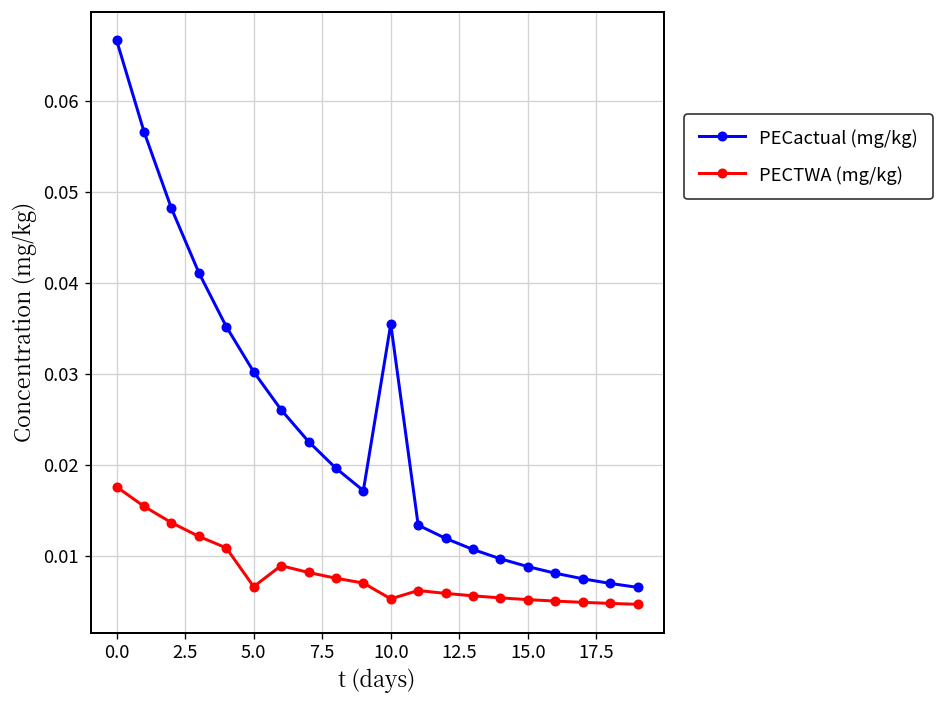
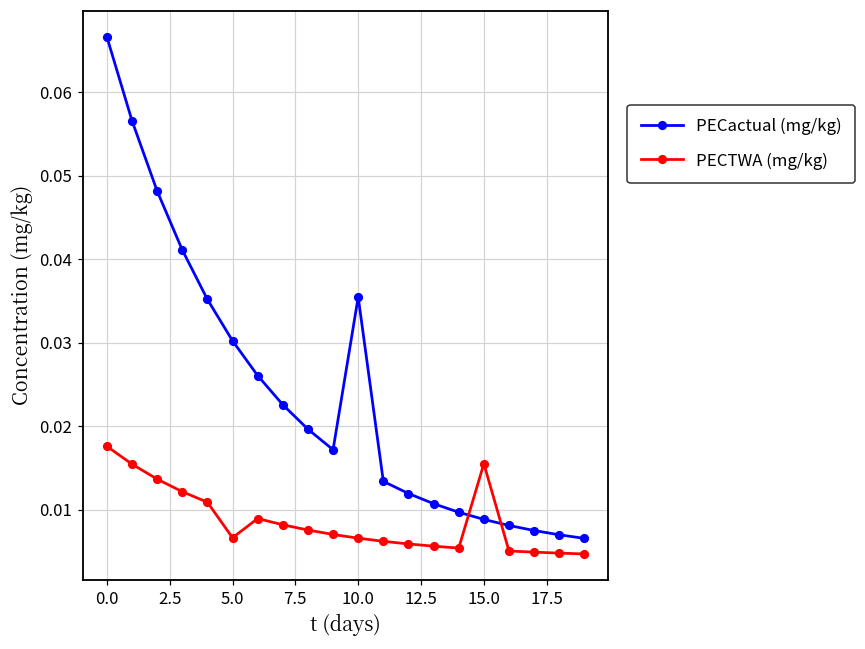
  {
    "PECactual (mg/kg)": {
      "0.0": 0.067,
      "5.0": 0.030,
      "10.0": 0.035,
      "15.0": 0.009
    },
    "PECTWA (mg/kg)": {
      "0.0": 0.018,
      "5.0": 0.007,
-     "10.0": 0.005,
-     "15.0": 0.005
+     "10.0": 0.007,
+     "15.0": 0.016
    }
  }
